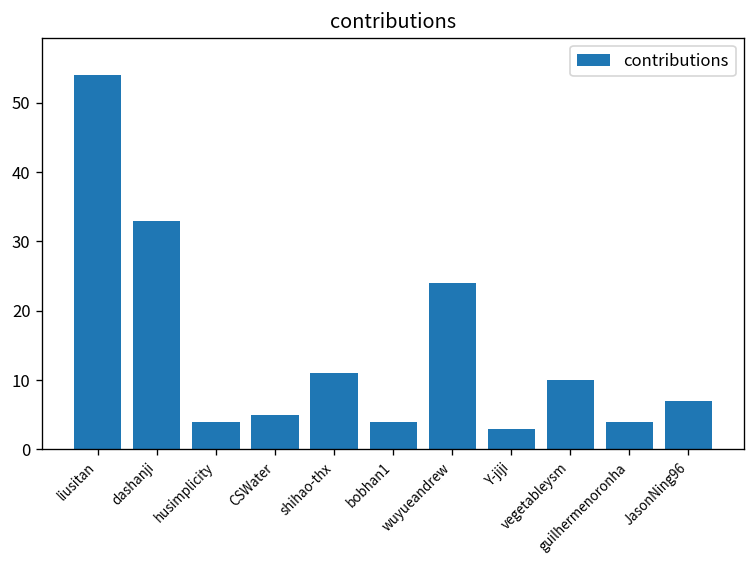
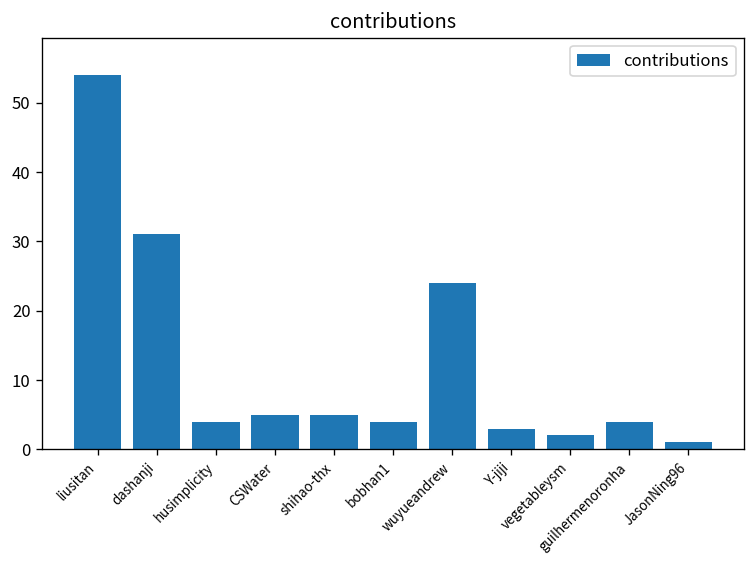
  {
    "liusitan": 54,
-   "dashanji": 33,
+   "dashanji": 31,
    "husimplicity": 4,
    "CSWater": 5,
-   "shihao-thx": 11,
+   "shihao-thx": 5,
    "bobhan1": 4,
    "wuyueandrew": 24,
    "Y-jiji": 3,
-   "vegetableysm": 10,
+   "vegetableysm": 2,
    "guilhermenoronha": 4,
-   "JasonNing96": 7
+   "JasonNing96": 1
  }
